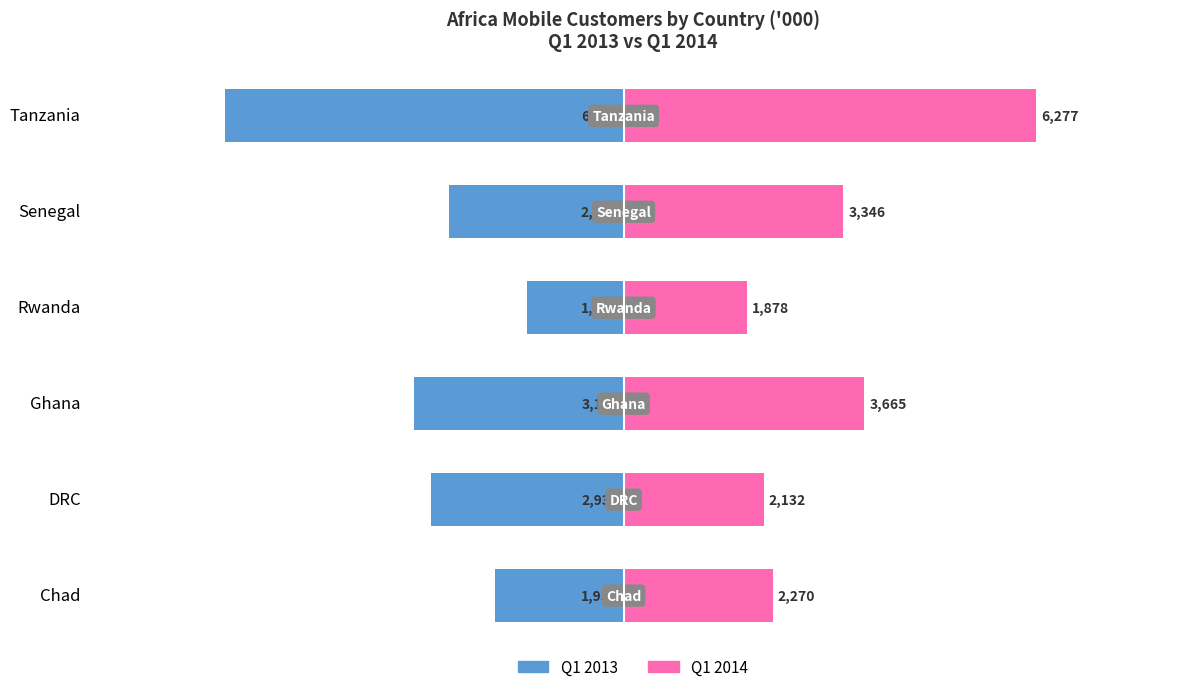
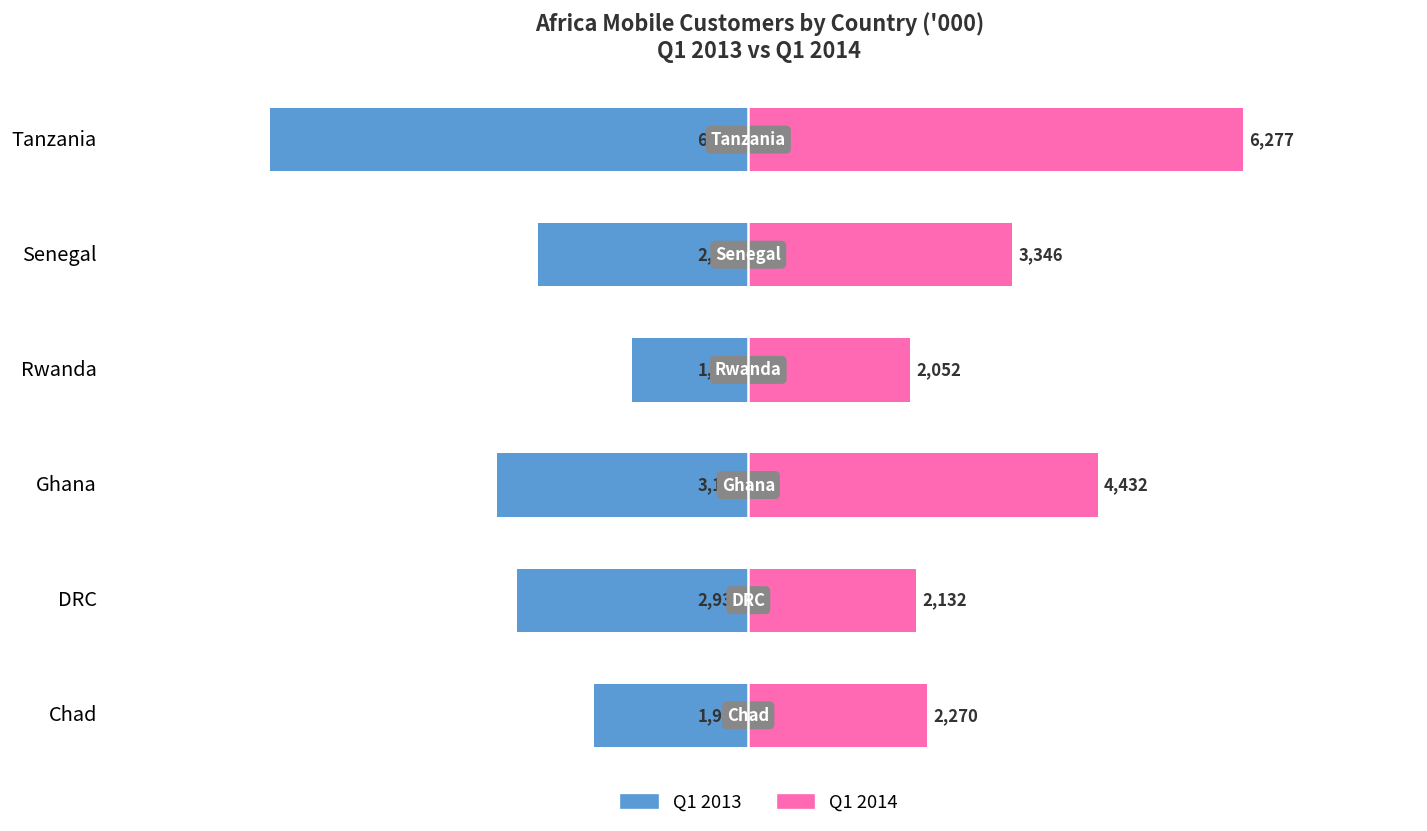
  {
    "Q1 2014": {
      "Tanzania": "6,277",
      "Senegal": "3,346",
-     "Rwanda": "1,878",
-     "Ghana": "3,665",
+     "Rwanda": "2,052",
+     "Ghana": "4,432",
      "DRC": "2,132",
      "Chad": "2,270"
    }
  }
